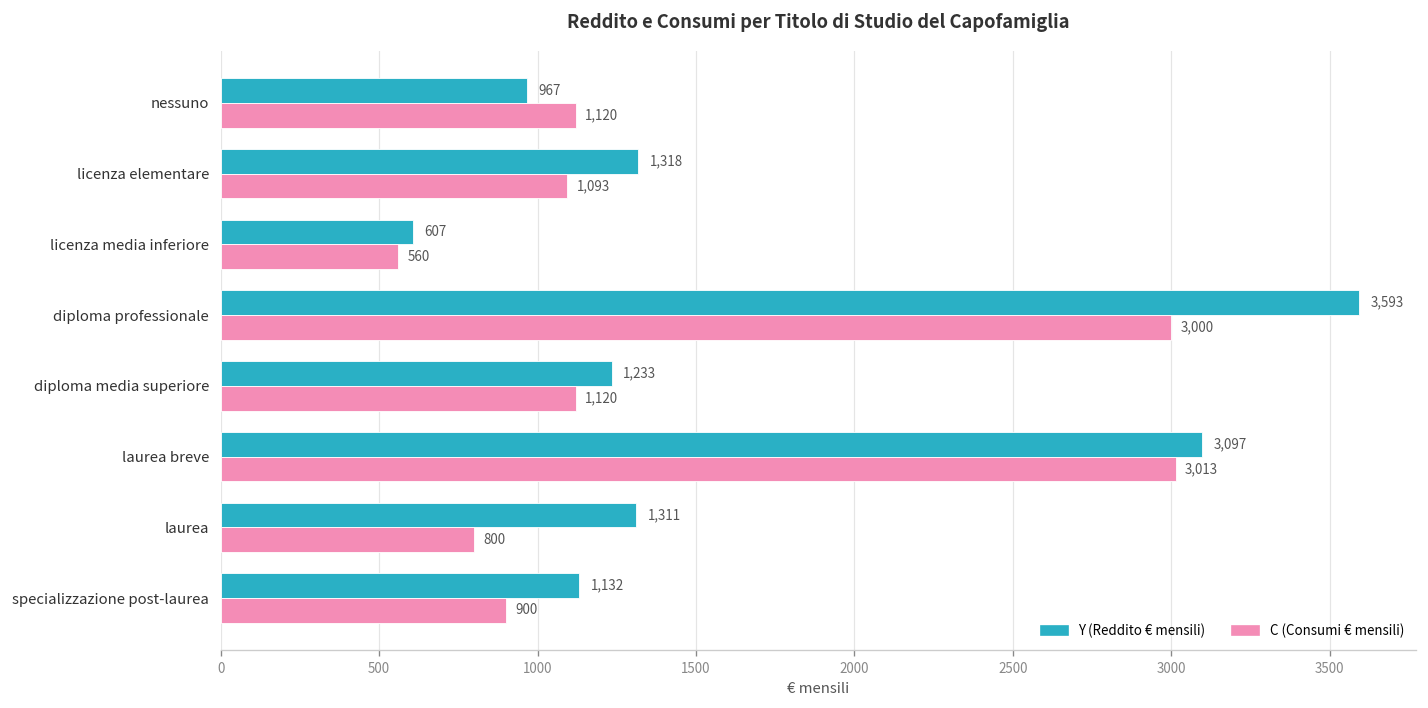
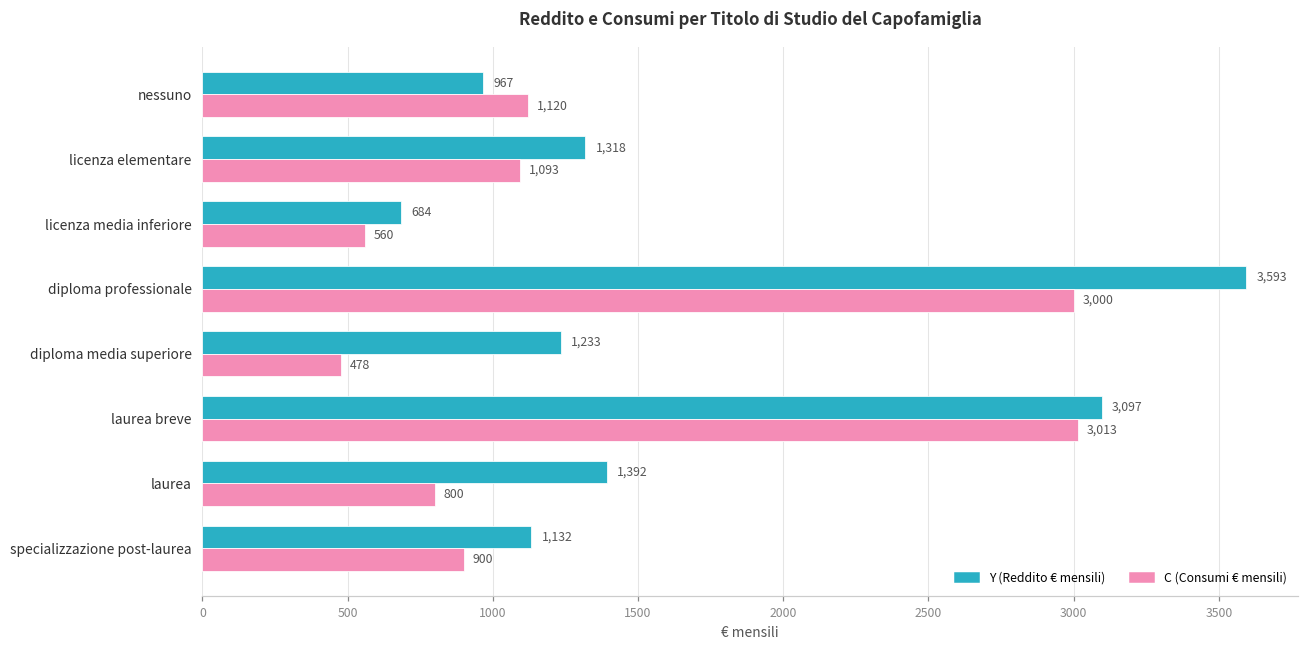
  {
    "Y (Reddito € mensili)": {
      "nessuno": "967",
      "licenza elementare": "1,318",
-     "licenza media inferiore": "607",
+     "licenza media inferiore": "684",
      "diploma professionale": "3,593",
      "diploma media superiore": "1,233",
      "laurea breve": "3,097",
-     "laurea": "1,311",
+     "laurea": "1,392",
      "specializzazione post-laurea": "1,132"
    },
    "C (Consumi € mensili)": {
      "nessuno": "1,120",
      "licenza elementare": "1,093",
      "licenza media inferiore": "560",
      "diploma professionale": "3,000",
-     "diploma media superiore": "1,120",
+     "diploma media superiore": "478",
      "laurea breve": "3,013",
      "laurea": "800",
      "specializzazione post-laurea": "900"
    }
  }
